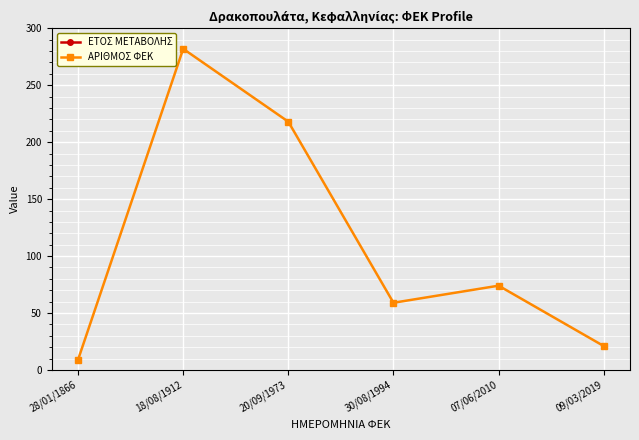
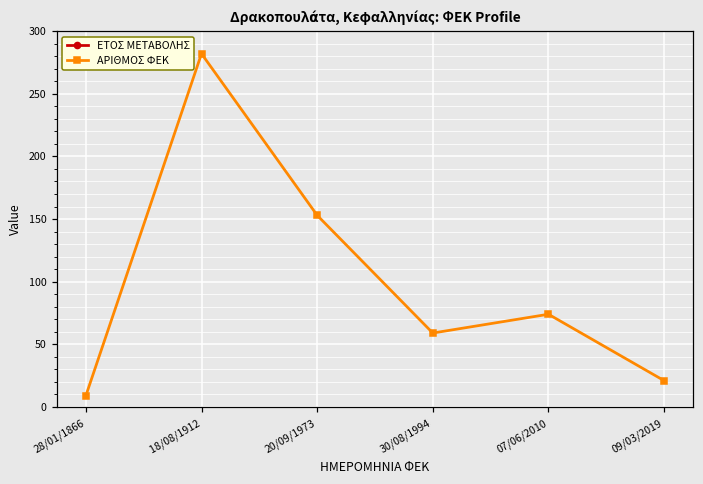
  {
    "ΑΡΙΘΜΟΣ ΦΕΚ": {
      "28/01/1866": 9,
      "18/08/1912": 282,
-     "20/09/1973": 218,
+     "20/09/1973": 153,
      "30/08/1994": 59,
      "07/06/2010": 74,
      "09/03/2019": 21
    }
  }
